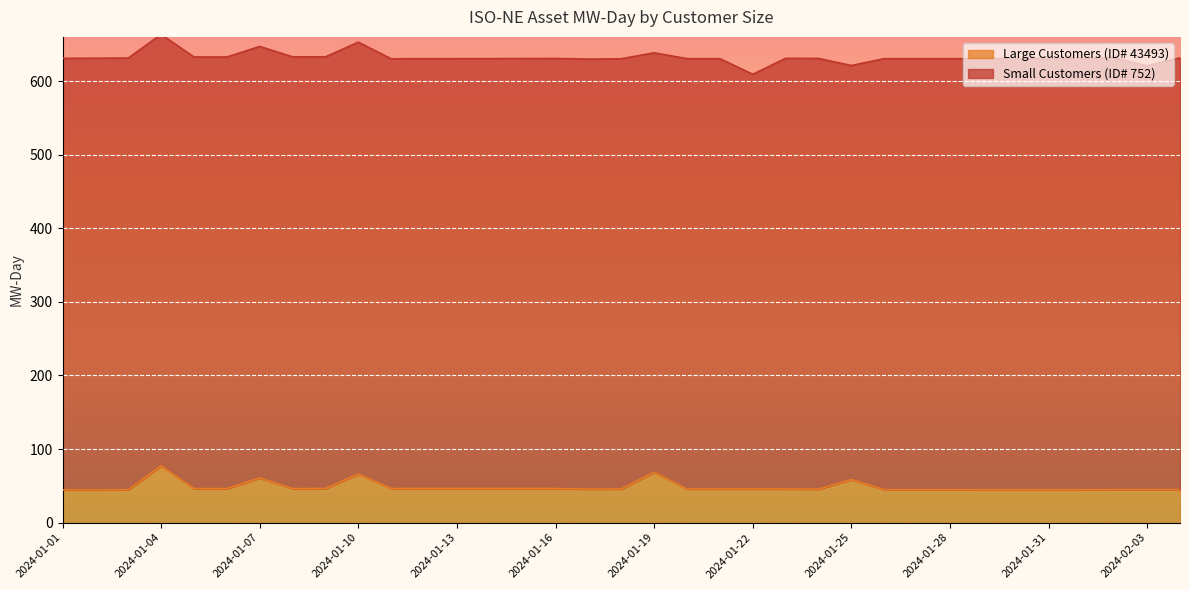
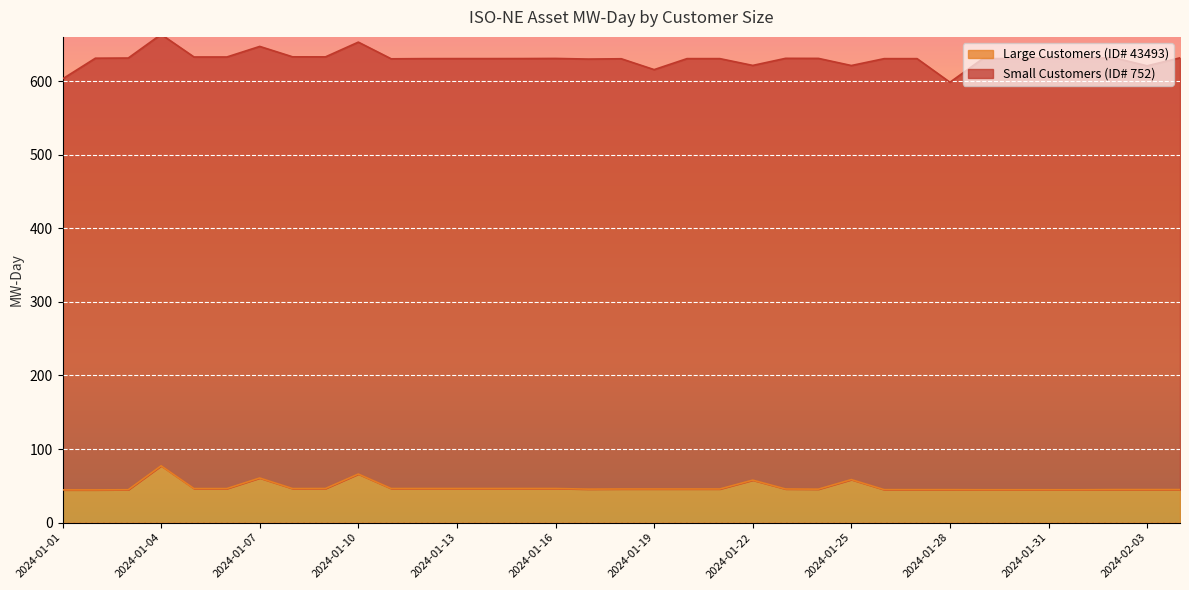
  {
    "Large Customers (ID# 43493)": {
      "2024-01-01": 40,
      "2024-01-04": 80,
      "2024-01-07": 60,
      "2024-01-10": 70,
      "2024-01-13": 50,
      "2024-01-16": 50,
-     "2024-01-19": 70,
-     "2024-01-22": 50,
+     "2024-01-19": 50,
+     "2024-01-22": 60,
      "2024-01-25": 60,
      "2024-01-28": 40,
      "2024-01-31": 40,
      "2024-02-03": 40
    },
    "Small Customers (ID# 752)": {
-     "2024-01-01": 590,
+     "2024-01-01": 560,
      "2024-01-07": 590,
      "2024-01-10": 590,
      "2024-01-13": 580,
      "2024-01-16": 580,
      "2024-01-19": 570,
      "2024-01-22": 560,
      "2024-01-25": 560,
-     "2024-01-28": 590
+     "2024-01-28": 550
    }
  }
